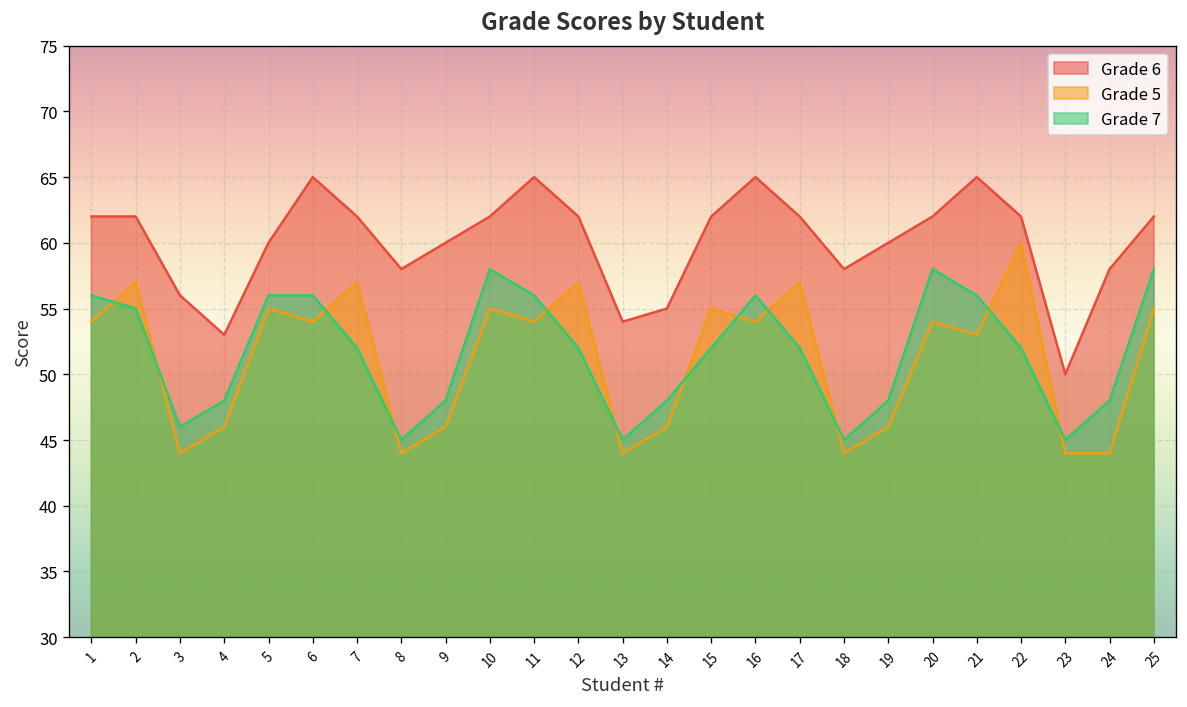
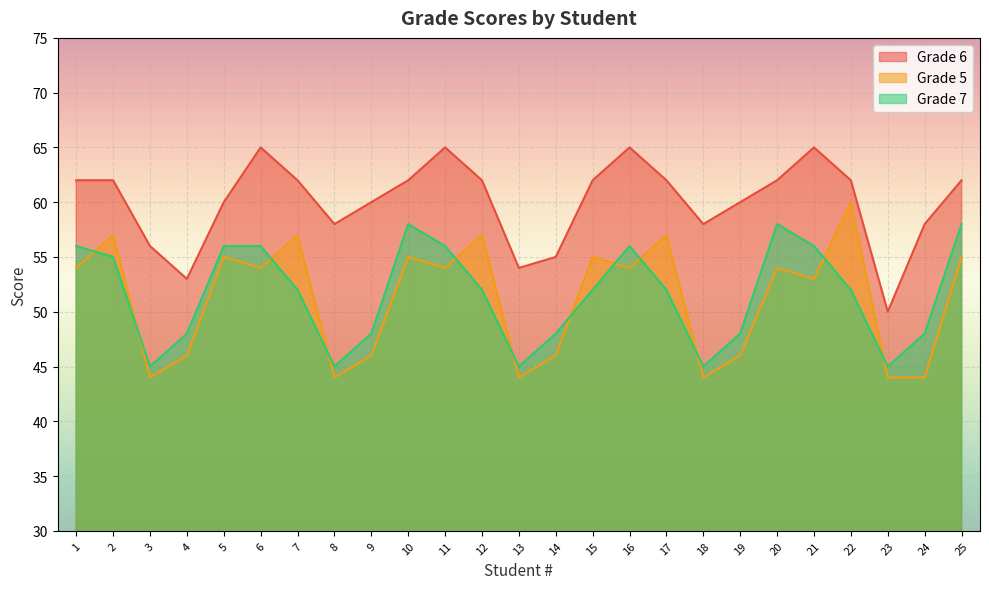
  {
    "Grade 6": {
      "1": 62,
      "2": 62,
      "3": 56,
      "4": 53,
      "5": 60,
      "6": 65,
      "7": 62,
      "8": 58,
      "9": 60,
      "10": 62,
      "11": 65,
      "12": 62,
      "13": 54,
      "14": 55,
      "15": 62,
      "16": 65,
      "17": 62,
      "18": 58,
      "19": 60,
      "20": 62,
      "21": 65,
      "22": 62,
      "23": 50,
      "24": 58,
      "25": 62
    },
    "Grade 5": {
      "1": 54,
      "2": 57,
      "3": 44,
      "4": 46,
      "5": 55,
      "6": 54,
      "7": 57,
      "8": 44,
      "9": 46,
      "10": 55,
      "11": 54,
      "12": 57,
      "13": 44,
      "14": 46,
      "15": 55,
      "16": 54,
      "17": 57,
      "18": 44,
      "19": 46,
      "20": 54,
      "21": 53,
      "22": 60,
      "23": 44,
      "24": 44,
      "25": 55
    },
    "Grade 7": {
      "1": 56,
      "2": 55,
-     "3": 46,
+     "3": 45,
      "4": 48,
      "5": 56,
      "6": 56,
      "7": 52,
      "8": 45,
      "9": 48,
      "10": 58,
      "11": 56,
      "12": 52,
      "13": 45,
      "14": 48,
      "15": 52,
      "16": 56,
      "17": 52,
      "18": 45,
      "19": 48,
      "20": 58,
      "21": 56,
      "22": 52,
      "23": 45,
      "24": 48,
      "25": 58
    }
  }
